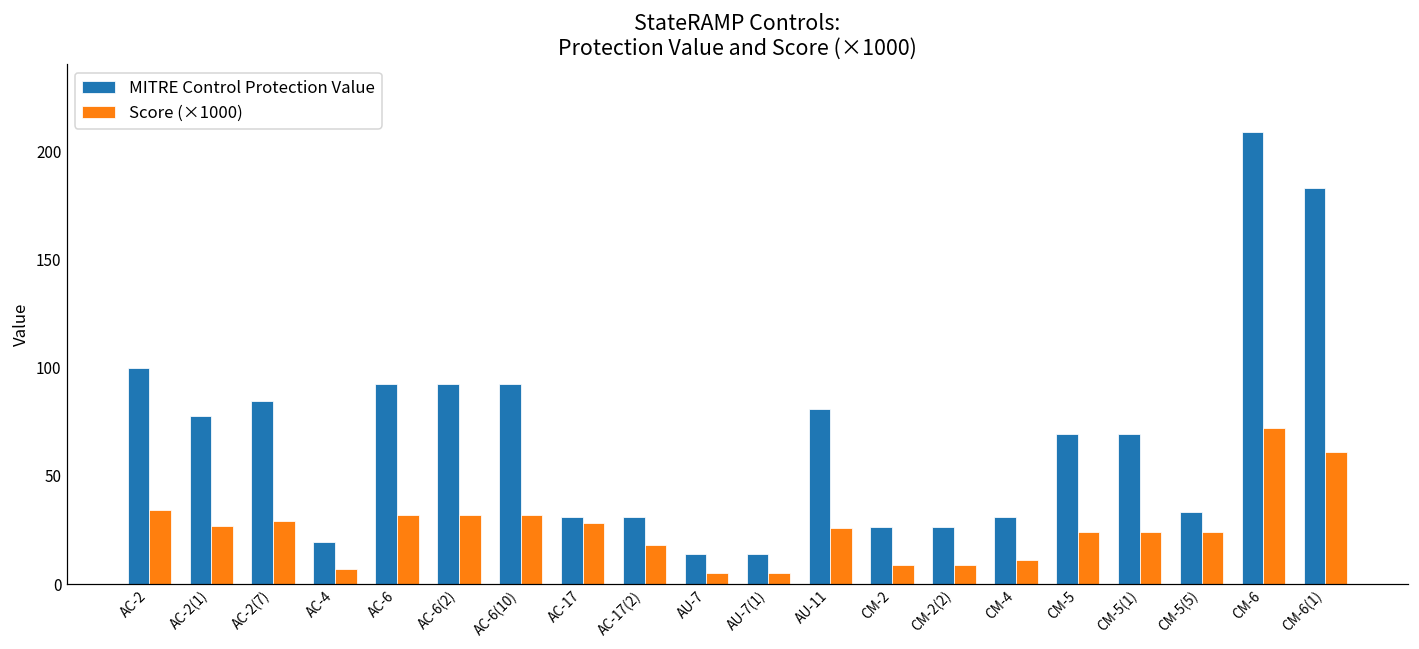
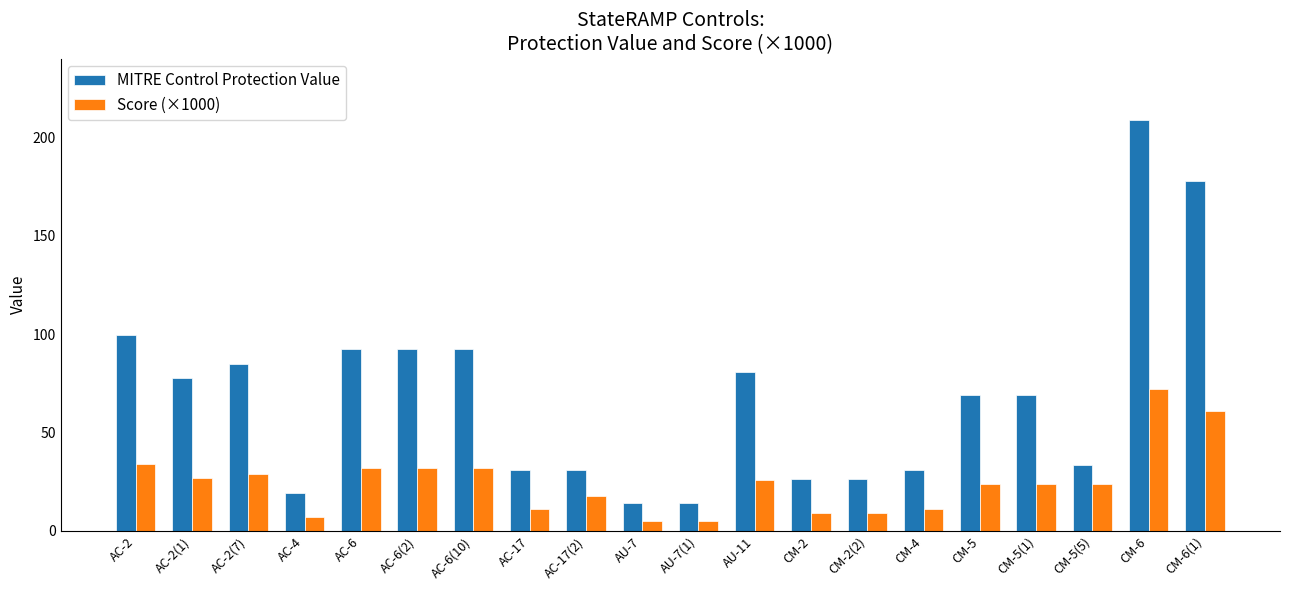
  {
    "MITRE Control Protection Value": {
      "AC-2": 100,
      "AC-2(1)": 78,
      "AC-2(7)": 85,
      "AC-4": 19,
      "AC-6": 92,
      "AC-6(2)": 92,
      "AC-6(10)": 92,
      "AC-17": 31,
      "AC-17(2)": 31,
      "AU-7": 14,
      "AU-7(1)": 14,
      "AU-11": 81,
      "CM-2": 26,
      "CM-2(2)": 26,
      "CM-4": 31,
      "CM-5": 69,
      "CM-5(1)": 69,
      "CM-5(5)": 33,
      "CM-6": 209,
-     "CM-6(1)": 183
+     "CM-6(1)": 178
    },
    "Score (×1000)": {
      "AC-2": 34,
      "AC-2(1)": 27,
      "AC-2(7)": 29,
      "AC-4": 7,
      "AC-6": 32,
      "AC-6(2)": 32,
      "AC-6(10)": 32,
-     "AC-17": 28,
+     "AC-17": 11,
      "AC-17(2)": 18,
      "AU-7": 5,
      "AU-7(1)": 5,
      "AU-11": 26,
      "CM-2": 9,
      "CM-2(2)": 9,
      "CM-4": 11,
      "CM-5": 24,
      "CM-5(1)": 24,
      "CM-5(5)": 24,
      "CM-6": 72,
      "CM-6(1)": 61
    }
  }
